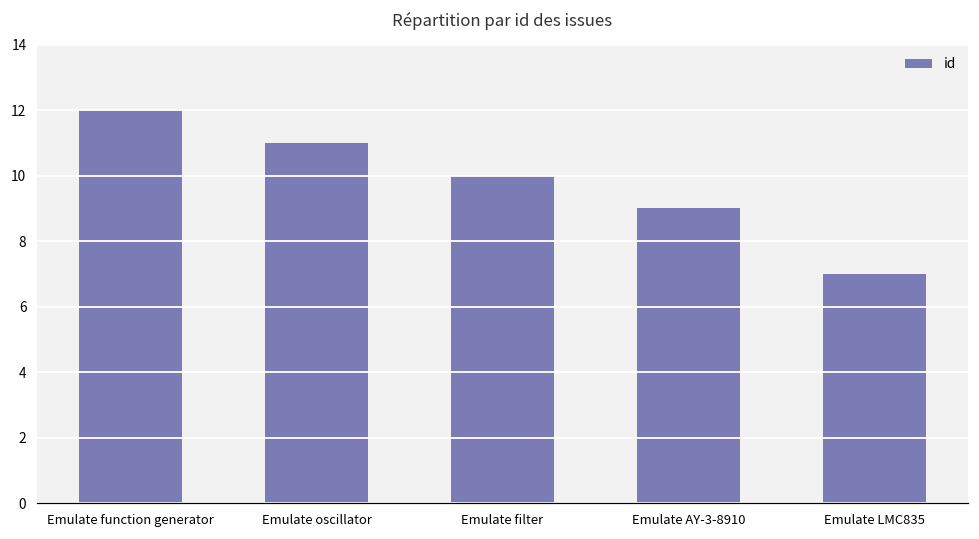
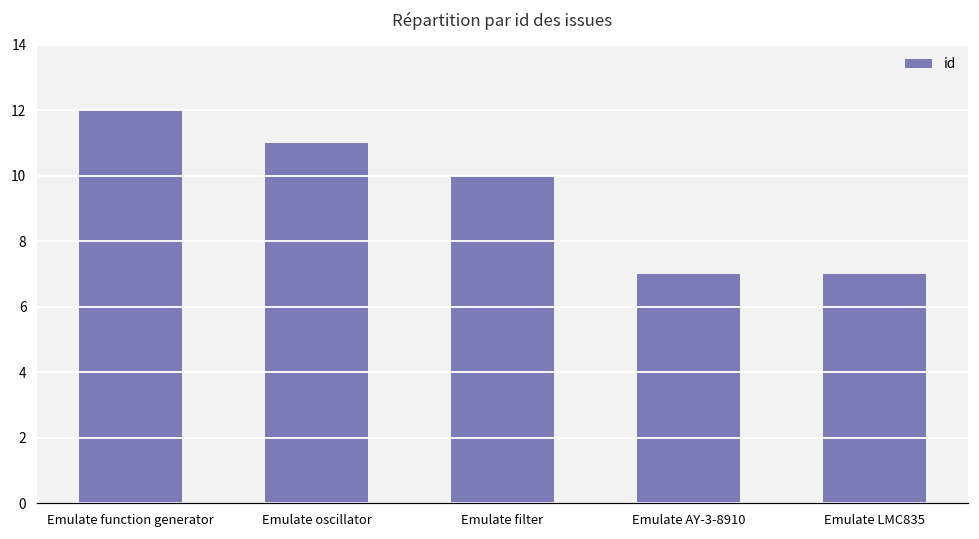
  {
    "Emulate function generator": 12,
    "Emulate oscillator": 11,
    "Emulate filter": 10,
-   "Emulate AY-3-8910": 9,
+   "Emulate AY-3-8910": 7,
    "Emulate LMC835": 7
  }
